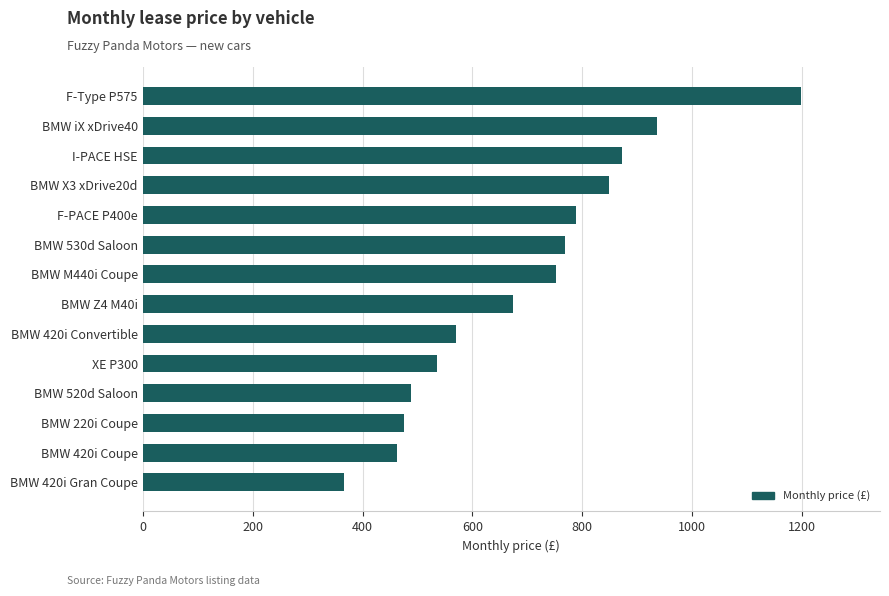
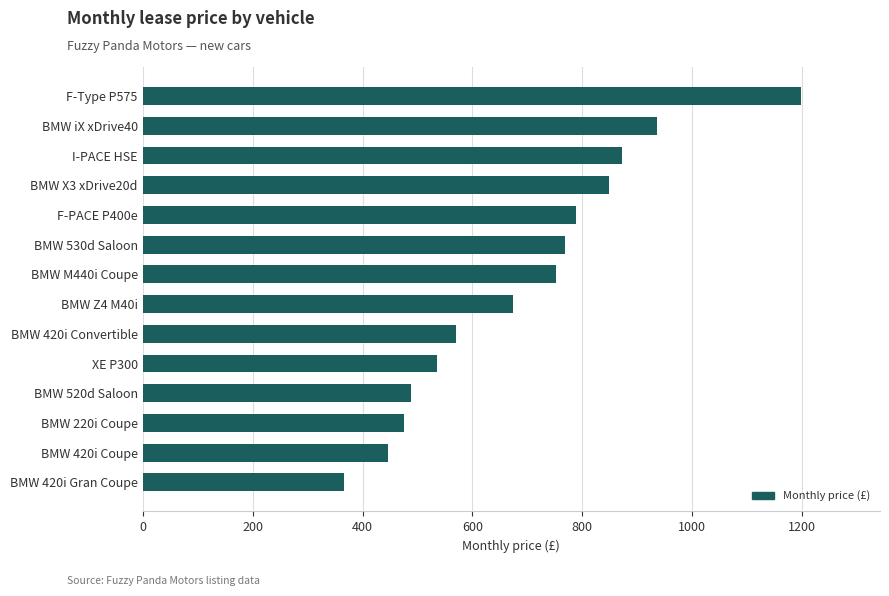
  {
    "F-Type P575": 1200,
    "BMW iX xDrive40": 940,
    "I-PACE HSE": 870,
    "BMW X3 xDrive20d": 850,
    "F-PACE P400e": 790,
    "BMW 530d Saloon": 770,
    "BMW M440i Coupe": 750,
    "BMW Z4 M40i": 670,
    "BMW 420i Convertible": 570,
    "XE P300": 540,
    "BMW 520d Saloon": 490,
    "BMW 220i Coupe": 480,
-   "BMW 420i Coupe": 460,
+   "BMW 420i Coupe": 450,
    "BMW 420i Gran Coupe": 370
  }
